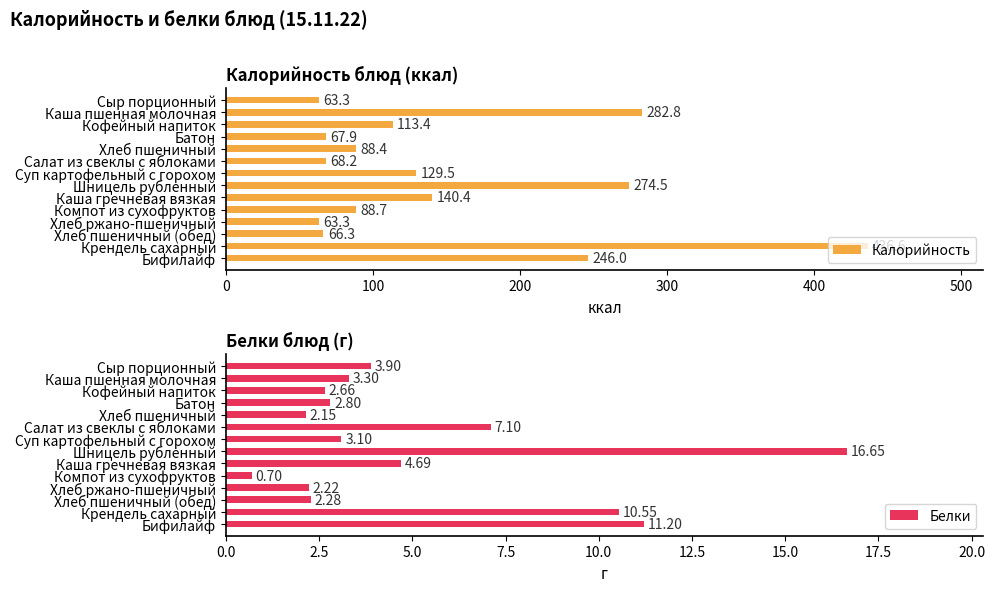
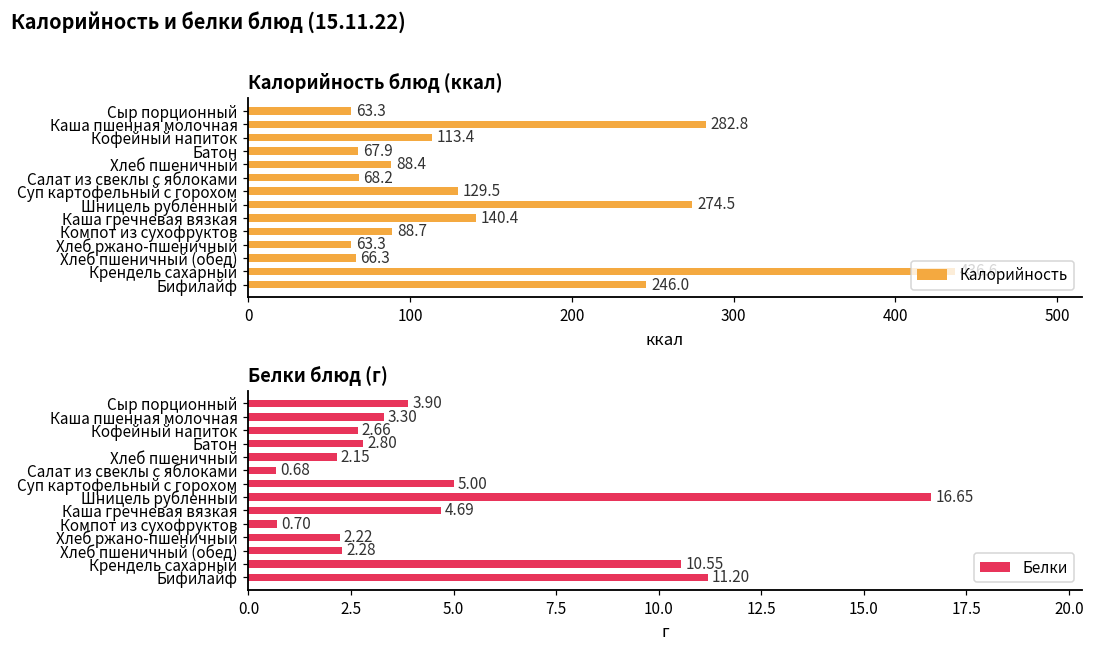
  {
    "Калорийность блюд (ккал)": {
      "Сыр порционный": 63.3,
      "Каша пшенная молочная": 282.8,
      "Кофейный напиток": 113.4,
      "Батон": 67.9,
      "Хлеб пшеничный": 88.4,
      "Салат из свеклы с яблоками": 68.2,
      "Суп картофельный с горохом": 129.5
    },
    "Белки блюд (г)": {
      "Сыр порционный": 3.90,
      "Каша пшенная молочная": 3.30,
      "Кофейный напиток": 2.66,
      "Хлеб пшеничный": 2.15,
-     "Салат из свеклы с яблоками": 7.10,
-     "Суп картофельный с горохом": 3.10
+     "Салат из свеклы с яблоками": 0.68,
+     "Суп картофельный с горохом": 5.00
    }
  }
